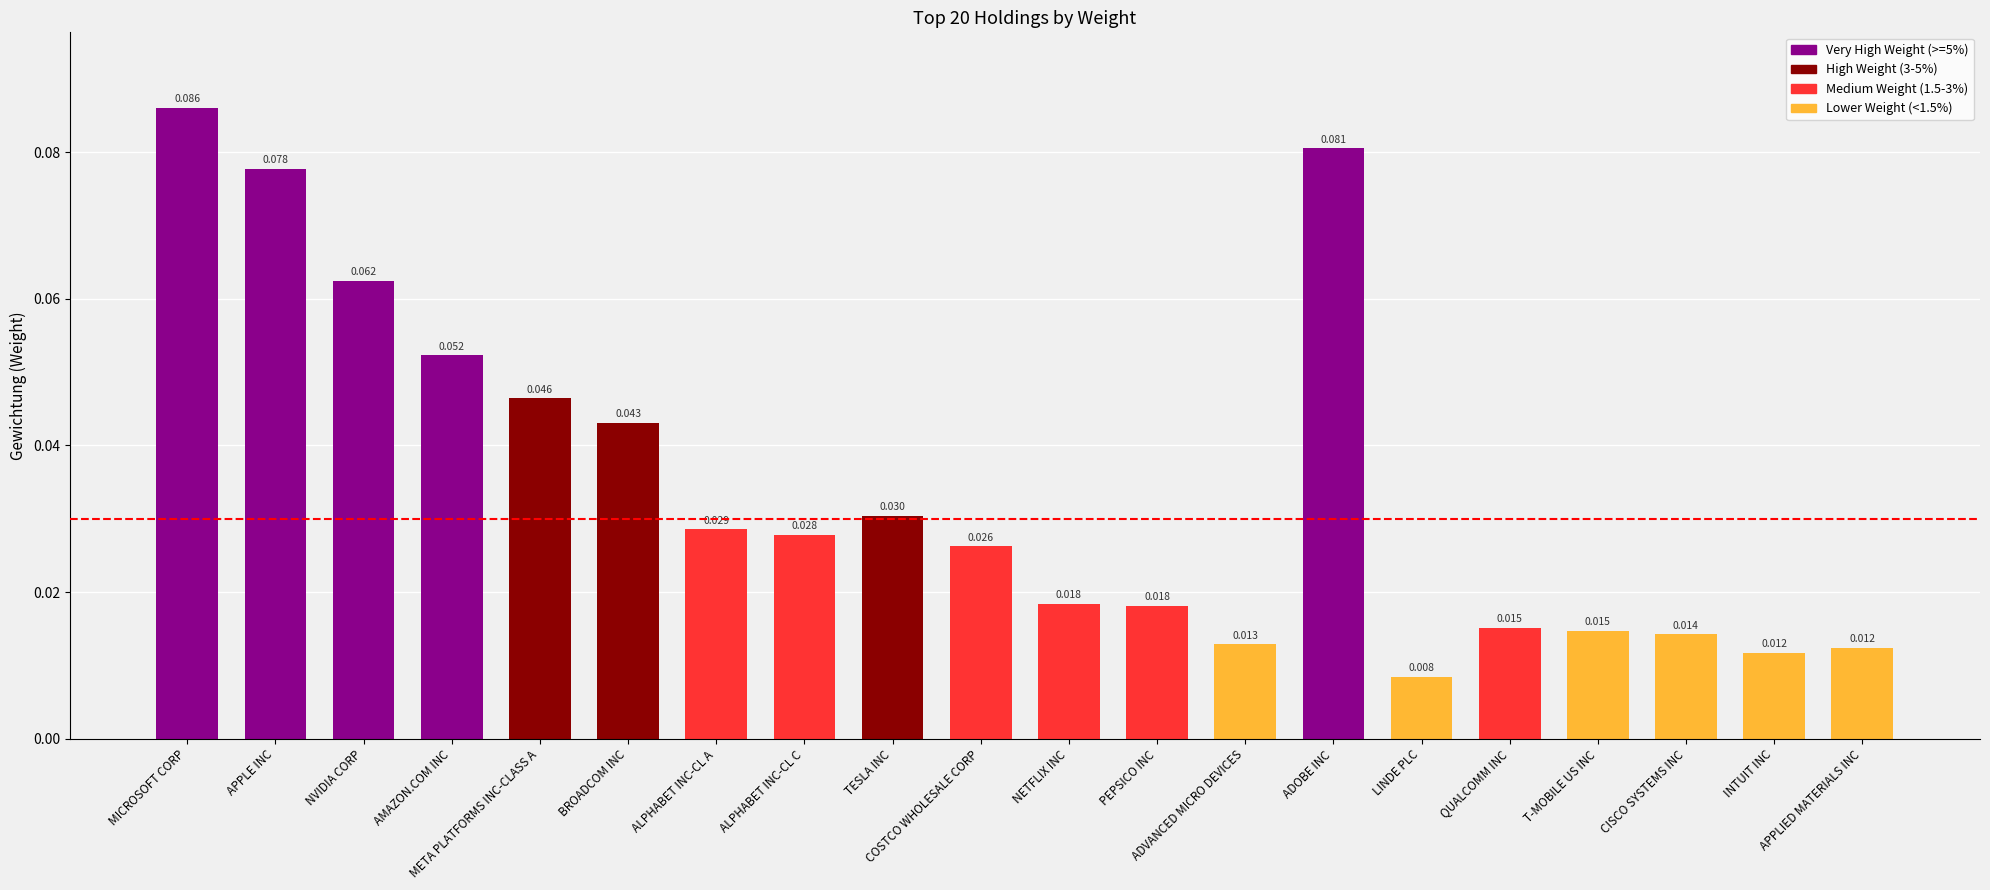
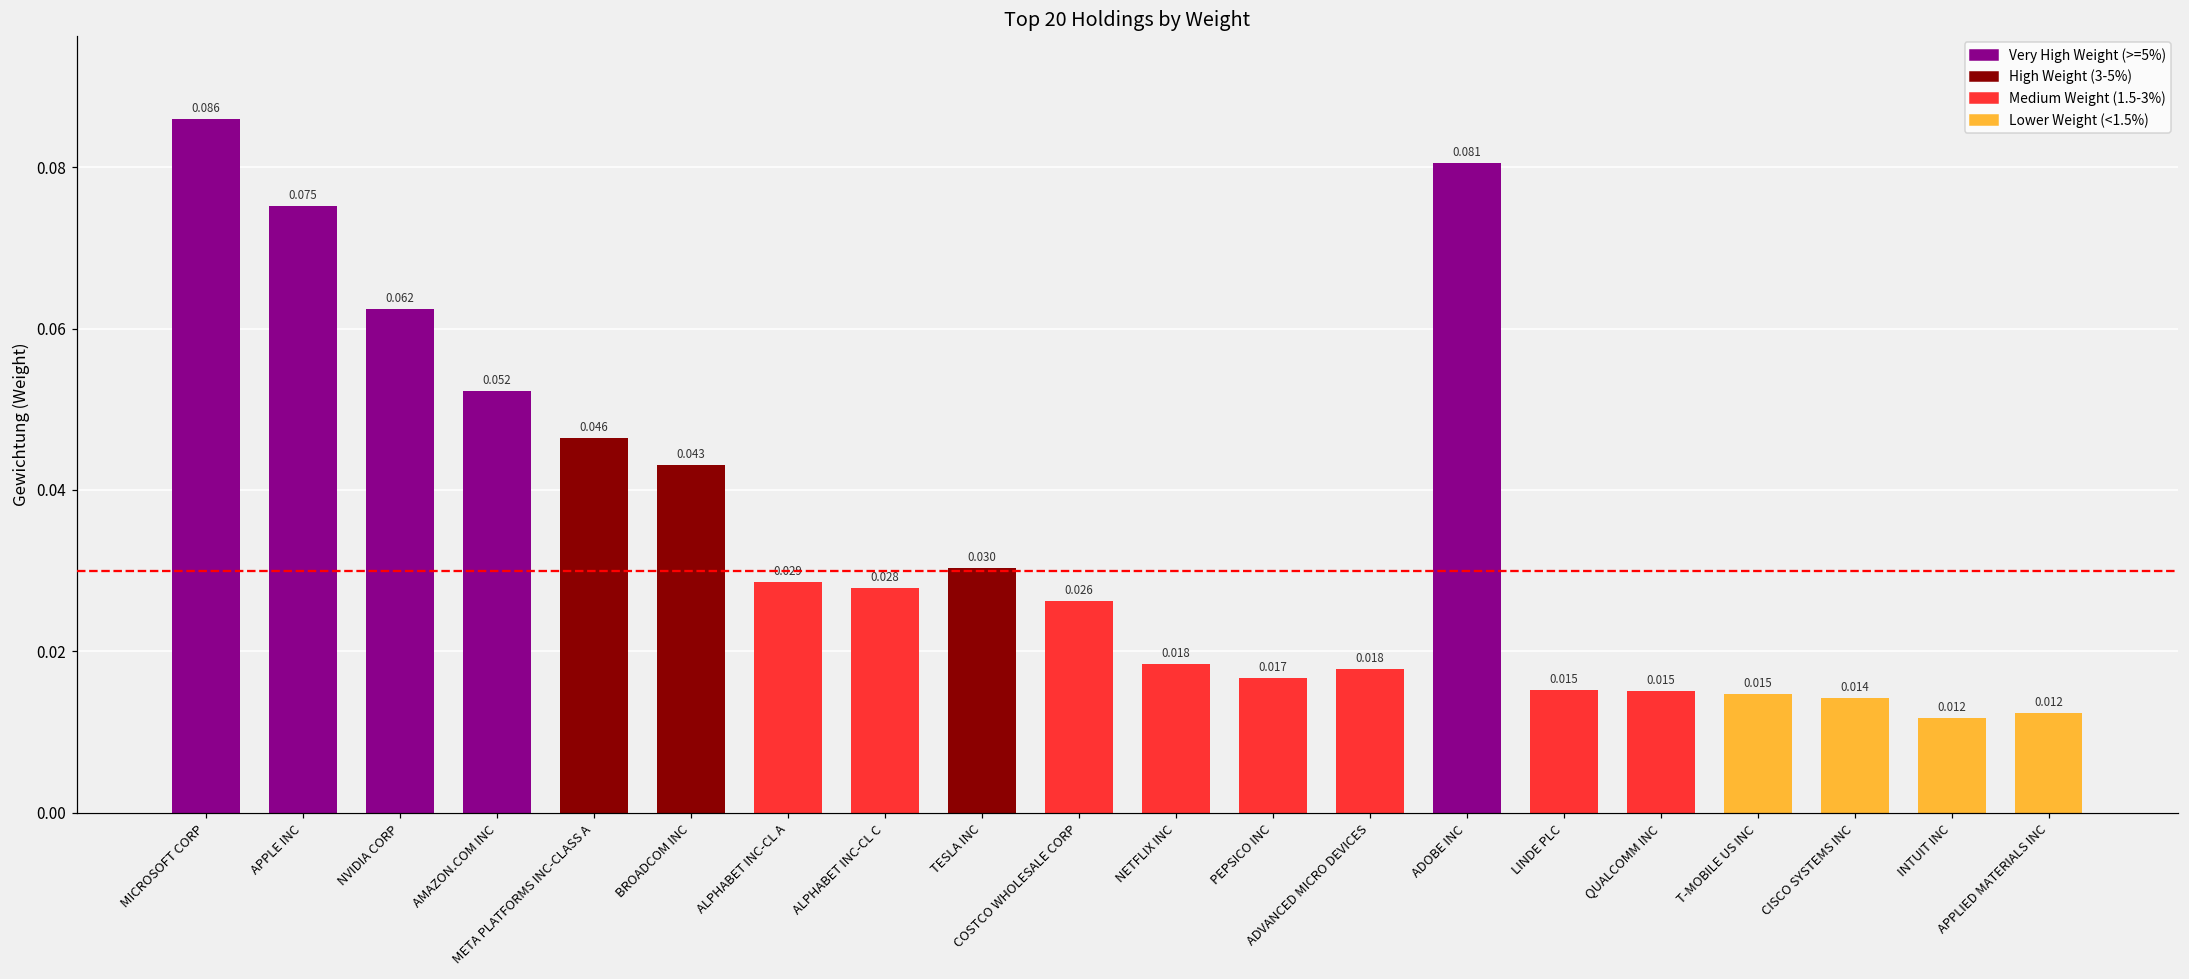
  {
    "MICROSOFT CORP": 0.086,
-   "APPLE INC": 0.078,
+   "APPLE INC": 0.075,
    "NVIDIA CORP": 0.062,
    "AMAZON.COM INC": 0.052,
    "META PLATFORMS INC-CLASS A": 0.046,
    "BROADCOM INC": 0.043,
    "ALPHABET INC-CL A": 0.029,
    "ALPHABET INC-CL C": 0.028,
    "TESLA INC": 0.030,
    "COSTCO WHOLESALE CORP": 0.026,
    "NETFLIX INC": 0.018,
-   "PEPSICO INC": 0.018,
-   "ADVANCED MICRO DEVICES": 0.013,
+   "PEPSICO INC": 0.017,
+   "ADVANCED MICRO DEVICES": 0.018,
    "ADOBE INC": 0.081,
-   "LINDE PLC": 0.008,
+   "LINDE PLC": 0.015,
    "QUALCOMM INC": 0.015,
    "T-MOBILE US INC": 0.015,
    "CISCO SYSTEMS INC": 0.014,
    "INTUIT INC": 0.012,
    "APPLIED MATERIALS INC": 0.012
  }
